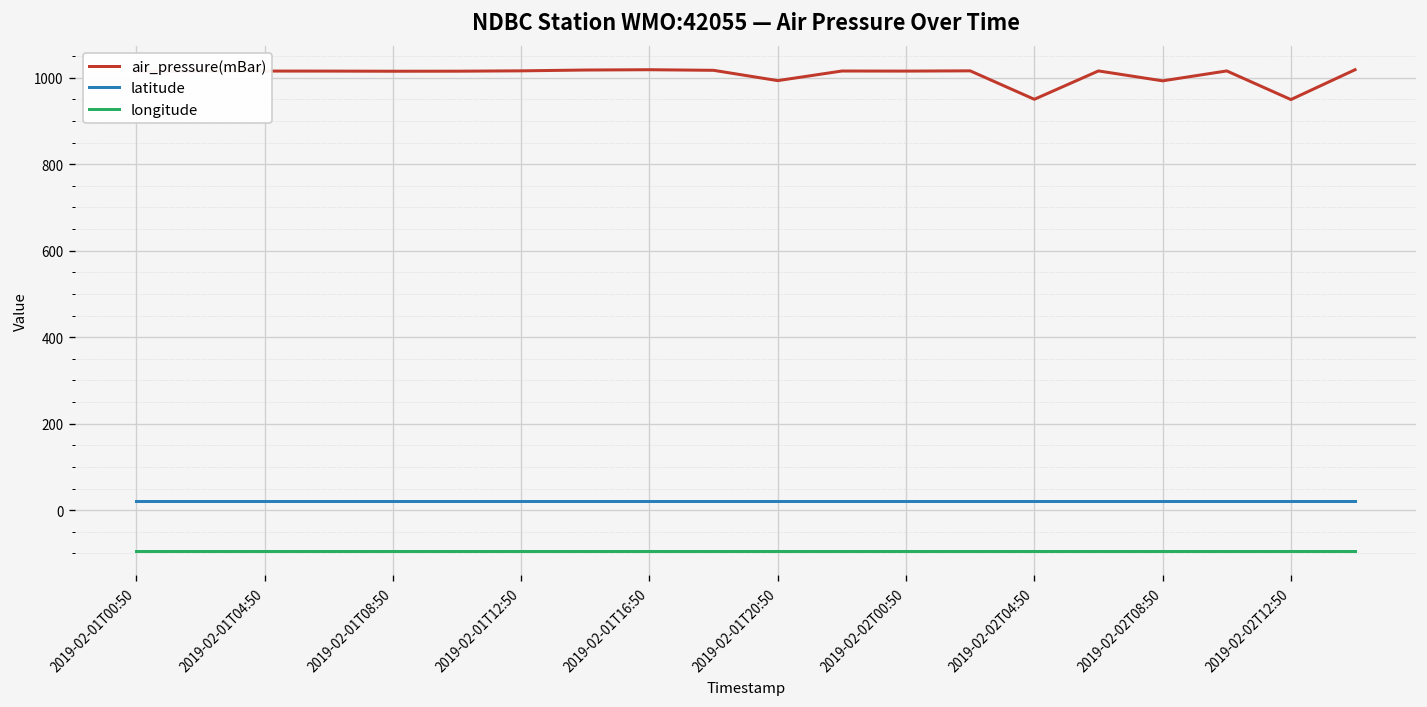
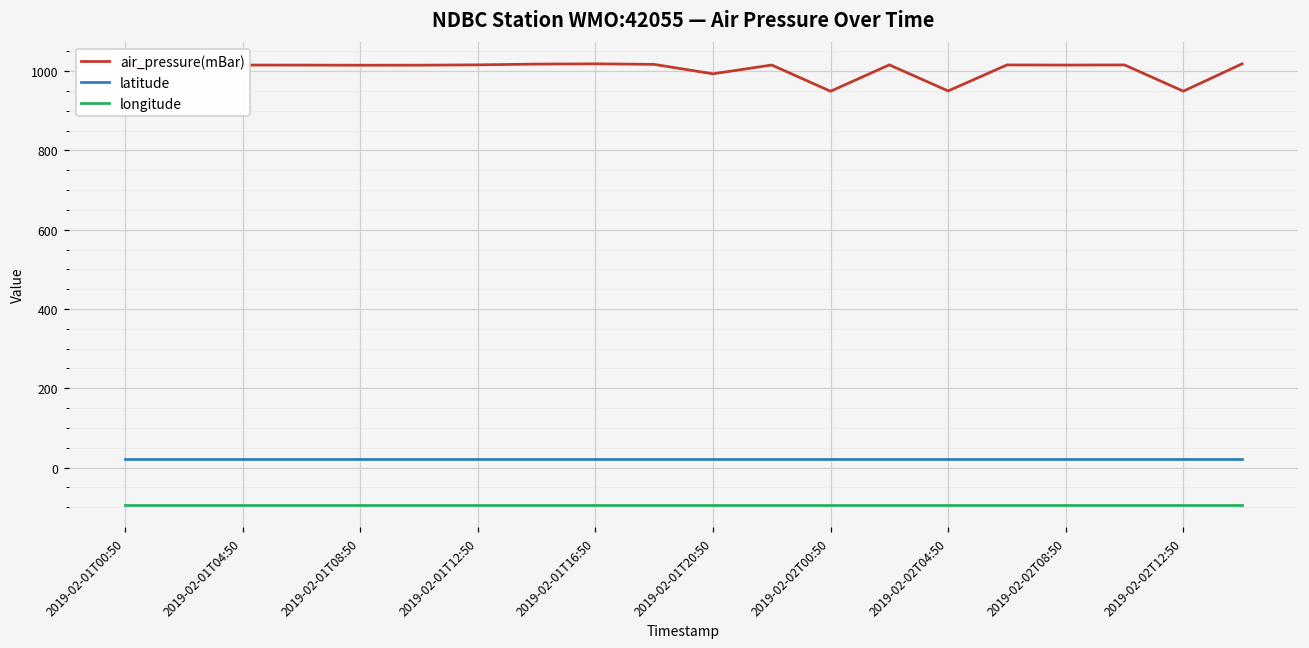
  {
    "air_pressure(mBar)": {
      "2019-02-01T08:50": 1020,
      "2019-02-01T12:50": 1020,
      "2019-02-01T16:50": 1020,
      "2019-02-01T20:50": 990,
-     "2019-02-02T00:50": 1020,
+     "2019-02-02T00:50": 950,
      "2019-02-02T04:50": 950,
-     "2019-02-02T08:50": 990,
+     "2019-02-02T08:50": 1020,
      "2019-02-02T12:50": 950
    },
    "latitude": {
      "2019-02-01T00:50": 20,
      "2019-02-01T04:50": 20,
      "2019-02-01T08:50": 20,
      "2019-02-01T12:50": 20,
      "2019-02-01T16:50": 20,
      "2019-02-01T20:50": 20,
      "2019-02-02T00:50": 20,
      "2019-02-02T04:50": 20,
      "2019-02-02T08:50": 20,
      "2019-02-02T12:50": 20
    },
    "longitude": {
      "2019-02-01T00:50": -90,
      "2019-02-01T04:50": -90,
      "2019-02-01T08:50": -90,
      "2019-02-01T12:50": -90,
      "2019-02-01T16:50": -90,
      "2019-02-01T20:50": -90,
      "2019-02-02T00:50": -90,
      "2019-02-02T04:50": -90,
      "2019-02-02T08:50": -90,
      "2019-02-02T12:50": -90
    }
  }
